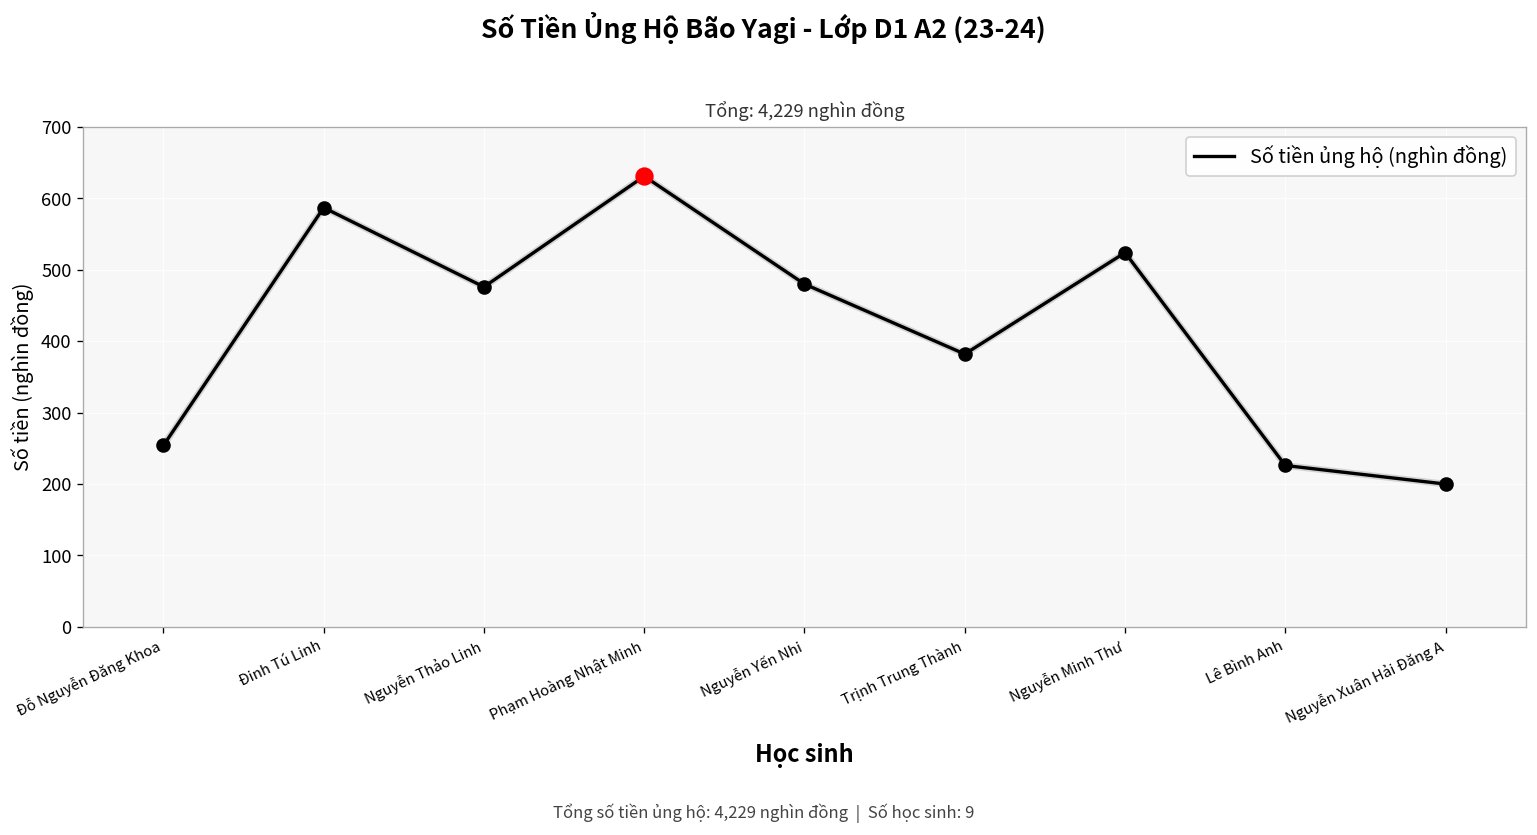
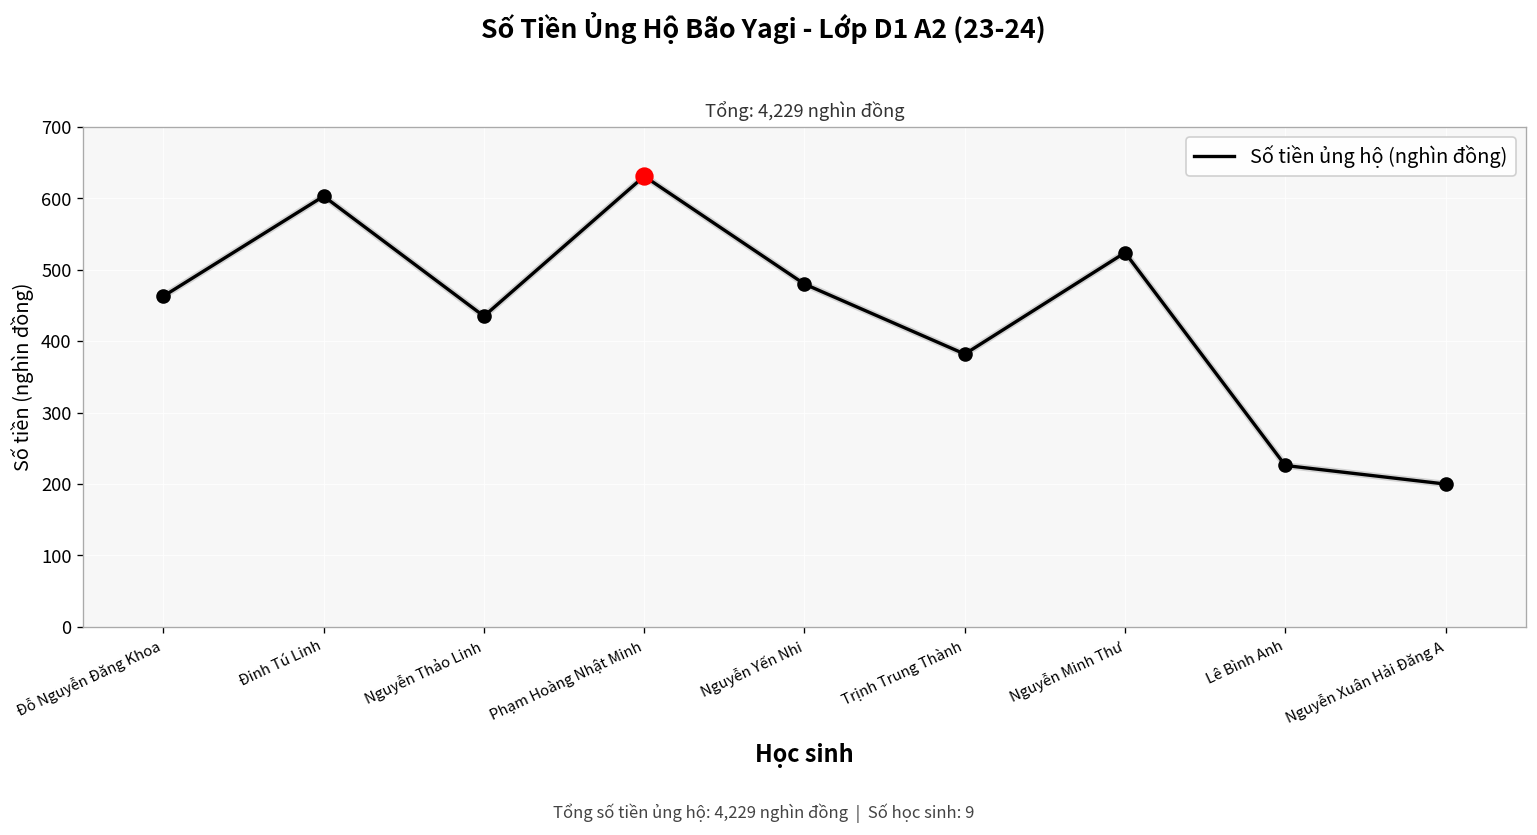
  {
    "Số tiền ủng hộ (nghìn đồng)": {
-     "Đỗ Nguyễn Đăng Khoa": 250,
-     "Đinh Tú Linh": 590,
-     "Nguyễn Thảo Linh": 480,
+     "Đỗ Nguyễn Đăng Khoa": 460,
+     "Đinh Tú Linh": 600,
+     "Nguyễn Thảo Linh": 440,
      "Nguyễn Yến Nhi": 480,
      "Trịnh Trung Thành": 380,
      "Nguyễn Minh Thư": 520,
      "Lê Bình Anh": 230,
      "Nguyễn Xuân Hải Đăng A": 200
    }
  }
